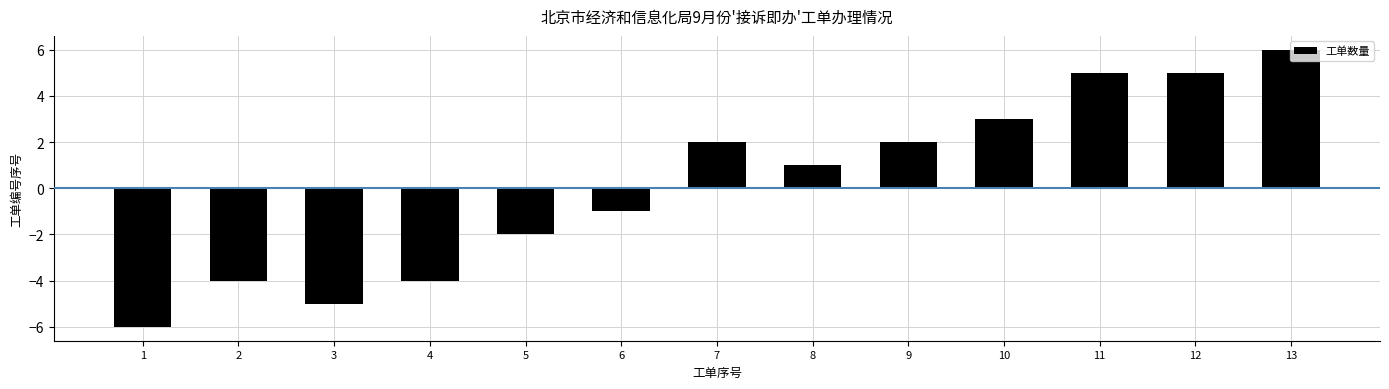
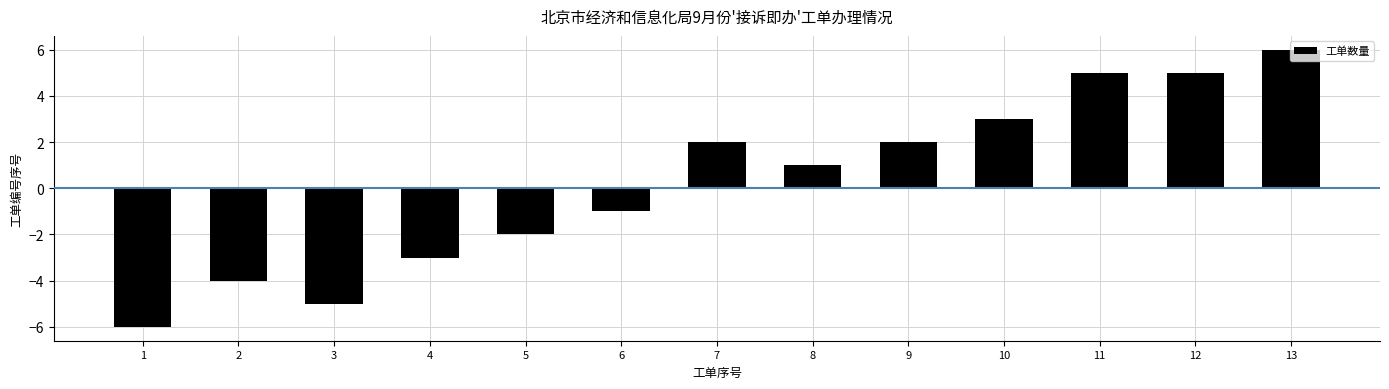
  {
    "1": -6.0,
    "2": -4.0,
    "3": -5.0,
-   "4": -4.0,
+   "4": -3.0,
    "5": -2.0,
    "6": -1.0,
    "7": 2.0,
    "8": 1.0,
    "9": 2.0,
    "10": 3.0,
    "11": 5.0,
    "12": 5.0
  }
